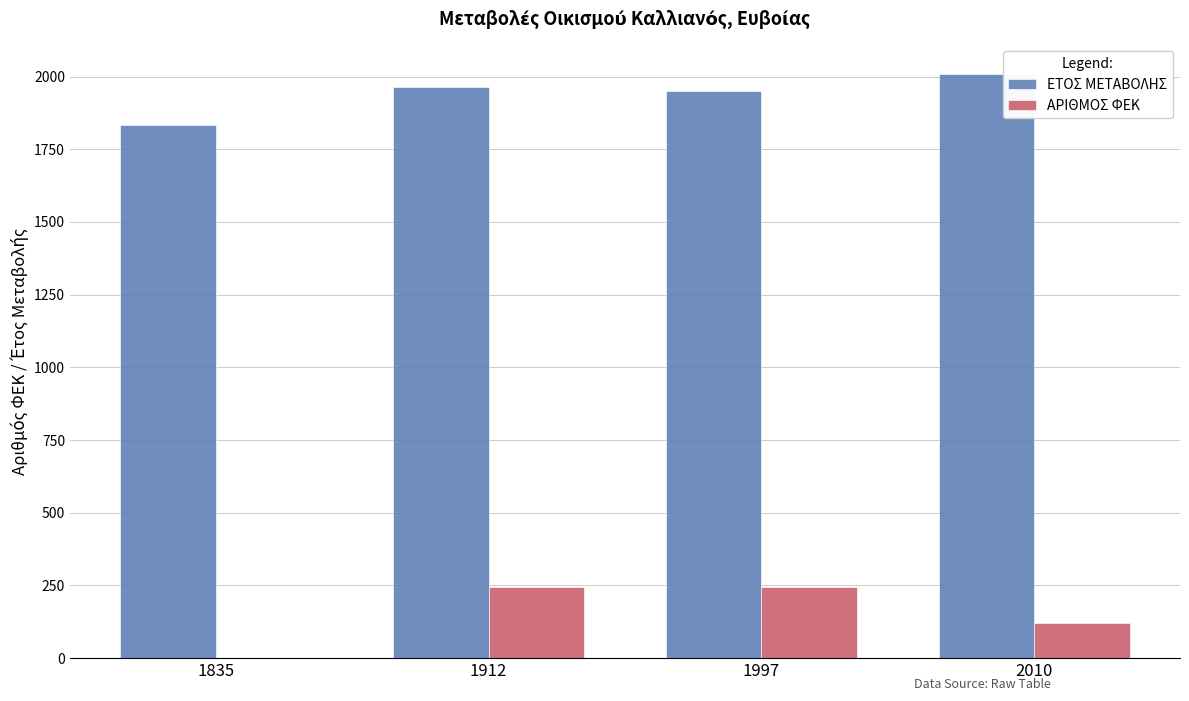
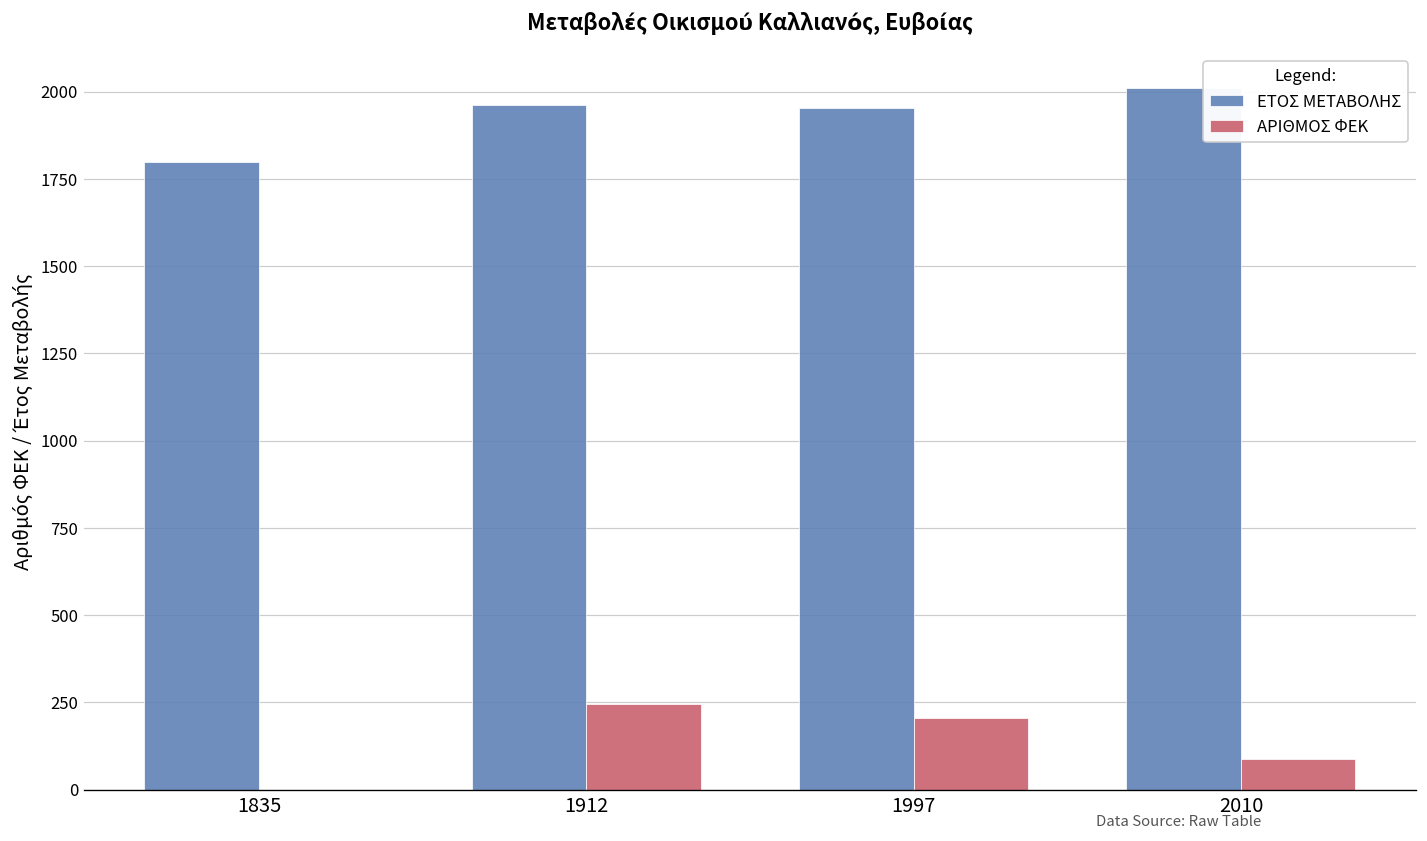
  {
    "ΕΤΟΣ ΜΕΤΑΒΟΛΗΣ": {
-     "1835": 1840,
+     "1835": 1800,
      "1912": 1960,
      "1997": 1950,
      "2010": 2010
    },
    "ΑΡΙΘΜΟΣ ΦΕΚ": {
      "1835": 0,
      "1912": 250,
-     "1997": 240,
-     "2010": 120
+     "1997": 200,
+     "2010": 90
    }
  }
